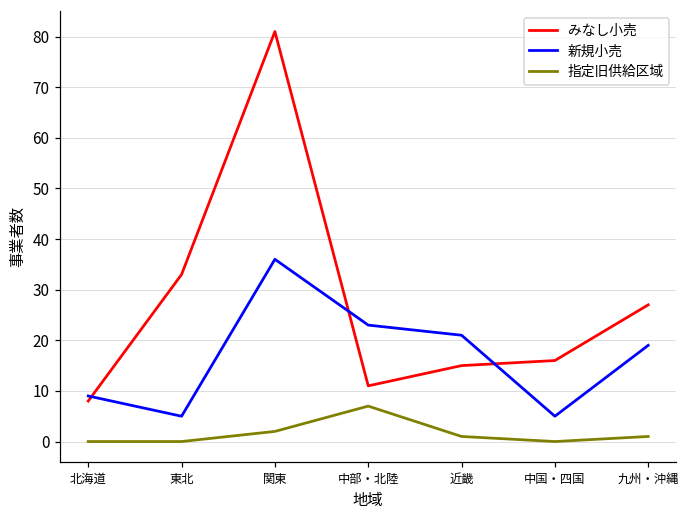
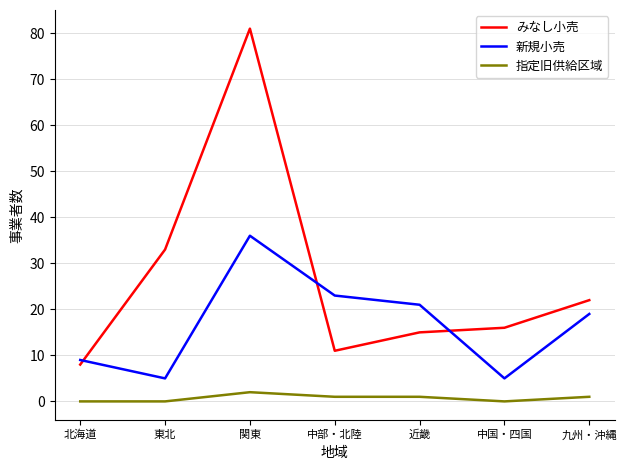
  {
    "みなし小売": {
      "北海道": 8,
      "東北": 33,
      "関東": 81,
      "中部・北陸": 11,
      "近畿": 15,
      "中国・四国": 16,
-     "九州・沖縄": 27
+     "九州・沖縄": 22
    },
    "新規小売": {
      "北海道": 9,
      "東北": 5,
      "関東": 36,
      "中部・北陸": 23,
      "近畿": 21,
      "中国・四国": 5,
      "九州・沖縄": 19
    },
    "指定旧供給区域": {
      "北海道": 0,
      "東北": 0,
      "関東": 2,
-     "中部・北陸": 7,
+     "中部・北陸": 1,
      "近畿": 1,
      "中国・四国": 0,
      "九州・沖縄": 1
    }
  }
